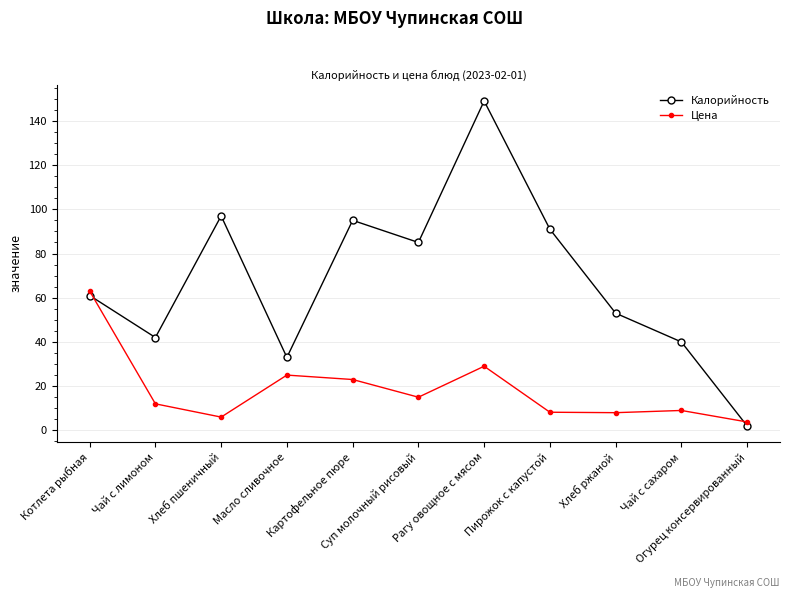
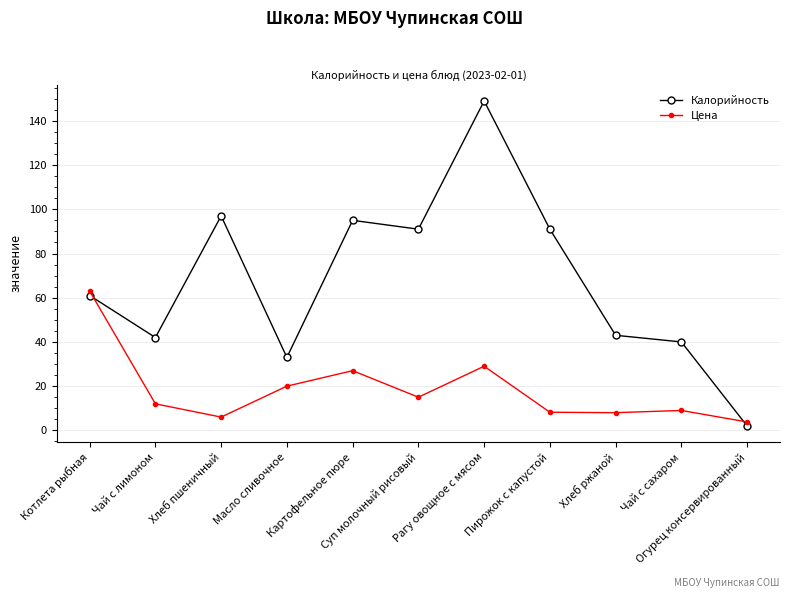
  {
    "Калорийность": {
      "Котлета рыбная": 61,
      "Чай с лимоном": 42,
      "Хлеб пшеничный": 97,
      "Масло сливочное": 33,
      "Картофельное пюре": 95,
-     "Суп молочный рисовый": 85,
+     "Суп молочный рисовый": 91,
      "Рагу овощное с мясом": 149,
      "Пирожок с капустой": 91,
-     "Хлеб ржаной": 53,
+     "Хлеб ржаной": 43,
      "Чай с сахаром": 40,
      "Огурец консервированный": 2
    },
    "Цена": {
      "Котлета рыбная": 63,
      "Чай с лимоном": 12,
      "Хлеб пшеничный": 6,
-     "Масло сливочное": 25,
-     "Картофельное пюре": 23,
+     "Масло сливочное": 20,
+     "Картофельное пюре": 27,
      "Суп молочный рисовый": 15,
      "Рагу овощное с мясом": 29,
      "Пирожок с капустой": 8,
      "Хлеб ржаной": 8,
      "Чай с сахаром": 9,
      "Огурец консервированный": 4
    }
  }
